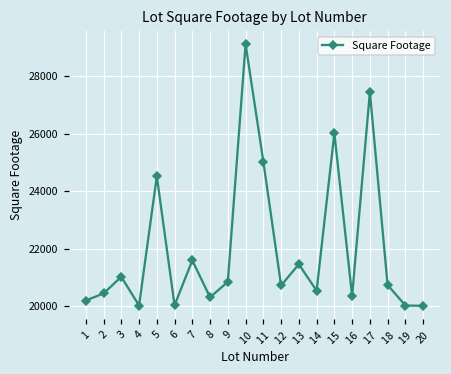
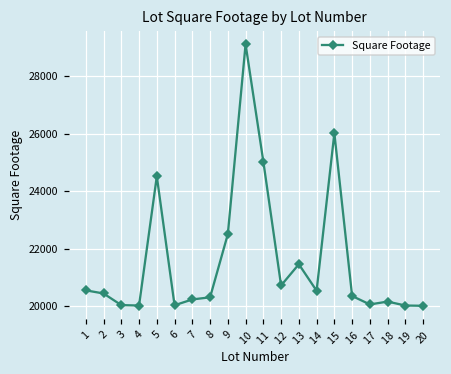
  {
-   "1": 20200,
+   "1": 20500,
    "2": 20400,
-   "3": 21000,
+   "3": 20000,
    "4": 20000,
    "5": 24500,
    "6": 20000,
-   "7": 21600,
+   "7": 20200,
    "8": 20300,
-   "9": 20800,
+   "9": 22500,
    "10": 29100,
    "11": 25000,
    "12": 20700,
    "13": 21500,
    "14": 20500,
    "15": 26000,
    "16": 20300,
-   "17": 27500,
-   "18": 20700,
+   "17": 20100,
+   "18": 20200,
    "19": 20000,
    "20": 20000
  }
